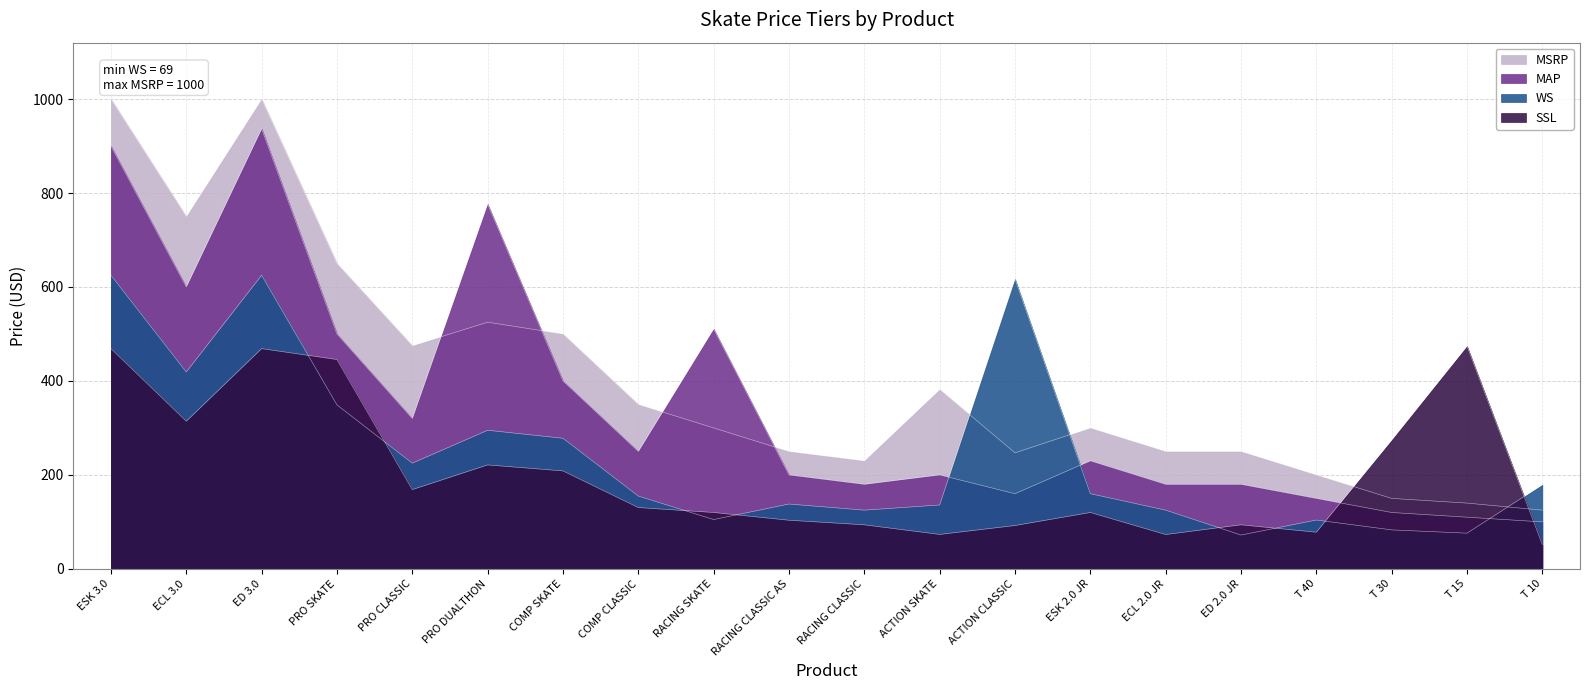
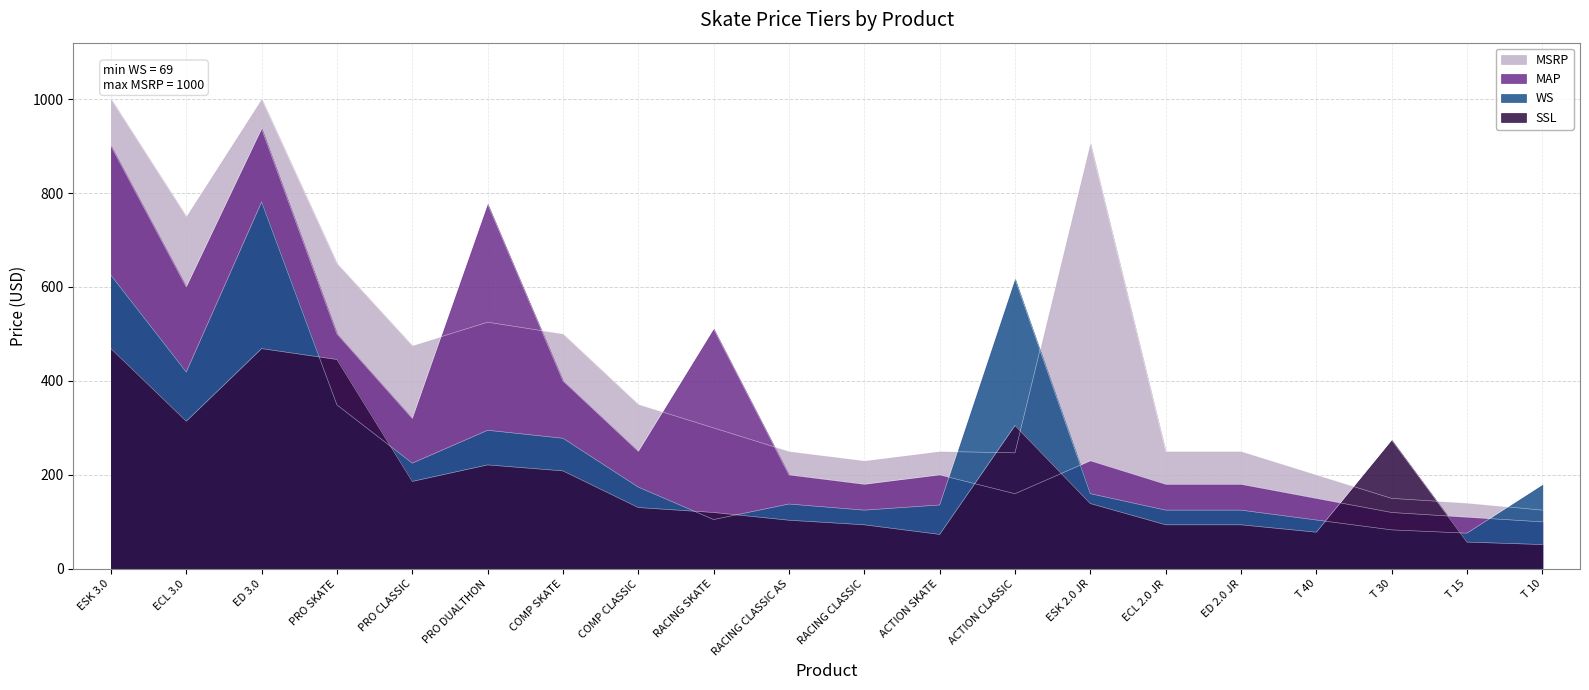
  {
    "MSRP": {
      "ECL 3.0": 750,
      "ED 3.0": 1000,
      "PRO SKATE": 650,
      "PRO CLASSIC": 480,
      "PRO DUALTHON": 530,
      "COMP SKATE": 500,
      "COMP CLASSIC": 350,
      "RACING SKATE": 300,
      "RACING CLASSIC AS": 250,
      "RACING CLASSIC": 230,
-     "ACTION SKATE": 380,
+     "ACTION SKATE": 250,
      "ACTION CLASSIC": 250,
-     "ESK 2.0 JR": 300,
+     "ESK 2.0 JR": 910,
      "ECL 2.0 JR": 250,
      "ED 2.0 JR": 250,
      "T 40": 200,
      "T 30": 150,
      "T 15": 140,
      "T 10": 130
    },
    "MAP": {
      "ESK 3.0": 900,
      "ECL 3.0": 600,
      "ED 3.0": 940,
      "PRO SKATE": 500,
      "PRO CLASSIC": 320,
      "PRO DUALTHON": 780,
      "COMP SKATE": 400,
      "COMP CLASSIC": 250,
      "RACING SKATE": 510,
      "RACING CLASSIC AS": 200,
      "RACING CLASSIC": 180,
      "ACTION SKATE": 200,
      "ACTION CLASSIC": 160,
      "ESK 2.0 JR": 230,
      "ECL 2.0 JR": 180,
      "ED 2.0 JR": 180,
      "T 40": 150,
      "T 30": 120,
      "T 15": 110,
      "T 10": 100
    },
    "WS": {
      "ESK 3.0": 630,
      "ECL 3.0": 420,
-     "ED 3.0": 630,
+     "ED 3.0": 780,
      "PRO SKATE": 350,
      "PRO CLASSIC": 230,
      "PRO DUALTHON": 300,
      "COMP SKATE": 280,
-     "COMP CLASSIC": 160,
+     "COMP CLASSIC": 170,
      "RACING SKATE": 110,
      "RACING CLASSIC AS": 140,
      "RACING CLASSIC": 130,
      "ACTION SKATE": 140,
      "ACTION CLASSIC": 620,
      "ESK 2.0 JR": 160,
      "ECL 2.0 JR": 130,
-     "ED 2.0 JR": 70,
+     "ED 2.0 JR": 130,
      "T 40": 100,
      "T 30": 80,
      "T 15": 80,
      "T 10": 180
    },
    "SSL": {
      "ESK 3.0": 470,
      "ECL 3.0": 310,
      "ED 3.0": 470,
      "PRO SKATE": 450,
-     "PRO CLASSIC": 170,
+     "PRO CLASSIC": 190,
      "PRO DUALTHON": 220,
      "COMP SKATE": 210,
      "COMP CLASSIC": 130,
      "RACING SKATE": 120,
      "RACING CLASSIC AS": 100,
      "RACING CLASSIC": 90,
      "ACTION SKATE": 70,
-     "ACTION CLASSIC": 90,
-     "ESK 2.0 JR": 120,
-     "ECL 2.0 JR": 70,
+     "ACTION CLASSIC": 310,
+     "ESK 2.0 JR": 140,
+     "ECL 2.0 JR": 90,
      "ED 2.0 JR": 90,
      "T 40": 80,
      "T 30": 270,
-     "T 15": 470,
+     "T 15": 60,
      "T 10": 50
    }
  }
